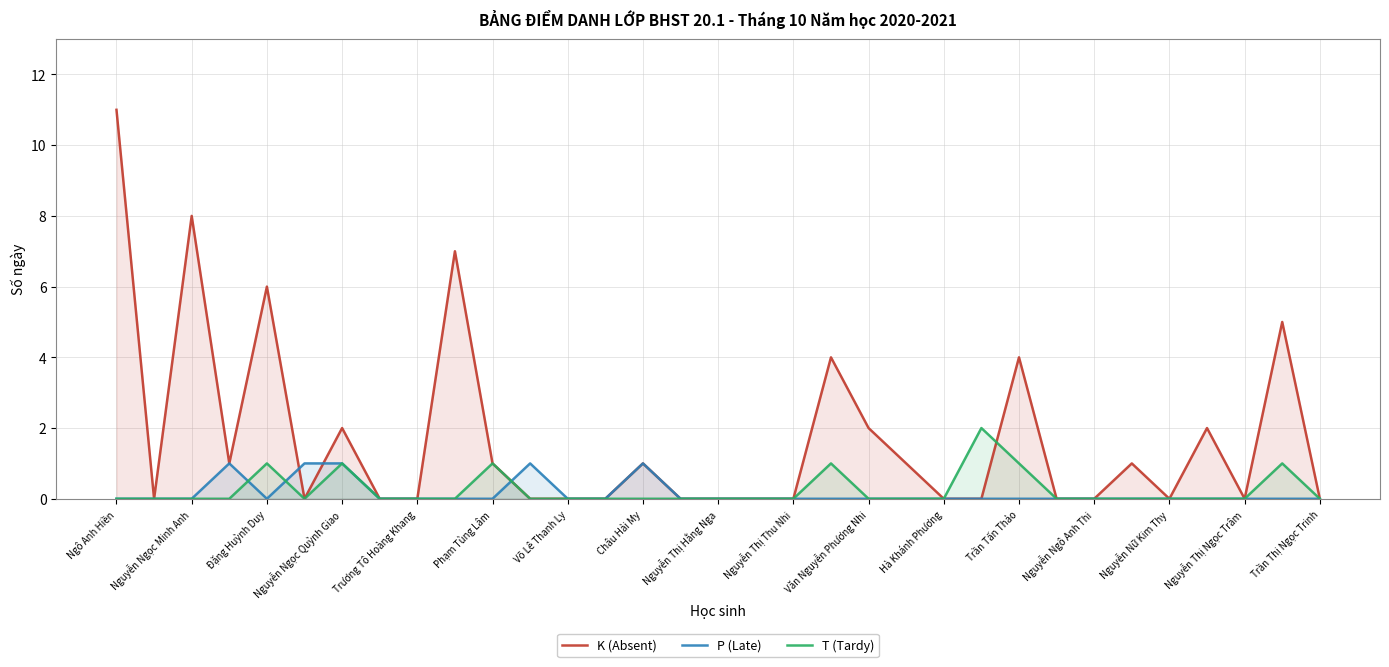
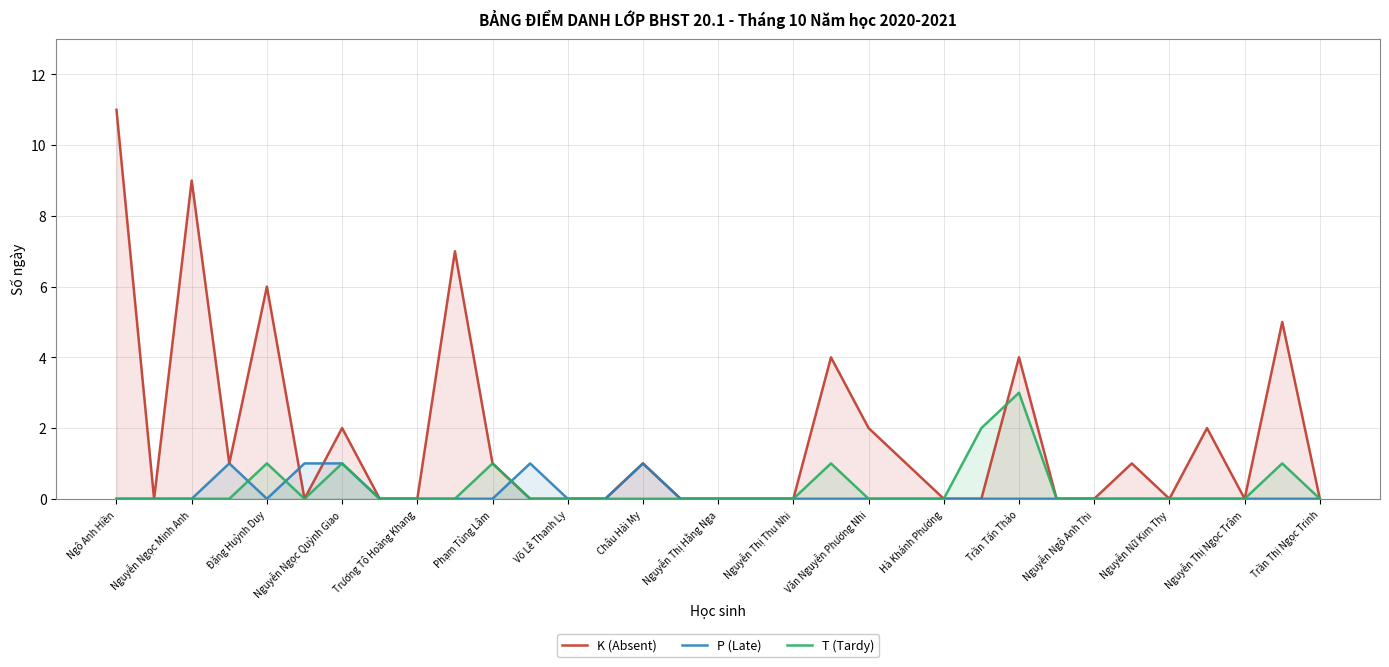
  {
    "K (Absent)": {
      "Ngô Anh Hiền": 11,
-     "Nguyễn Ngọc Minh Anh": 8,
+     "Nguyễn Ngọc Minh Anh": 9,
      "Đặng Huỳnh Duy": 6,
      "Nguyễn Ngọc Quỳnh Giao": 2,
      "Văn Nguyễn Phương Nhi": 2,
      "Trần Tấn Thảo": 4
    },
    "P (Late)": {
      "Đặng Huỳnh Duy": 0,
      "Phạm Tùng Lâm": 0,
      "Trần Tấn Thảo": 0
    },
    "T (Tardy)": {
      "Đặng Huỳnh Duy": 1,
      "Châu Hải My": 0,
-     "Trần Tấn Thảo": 1
+     "Trần Tấn Thảo": 3
    }
  }
